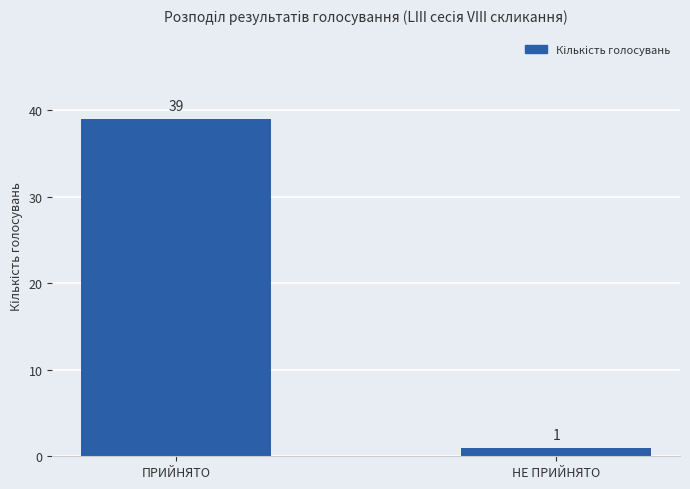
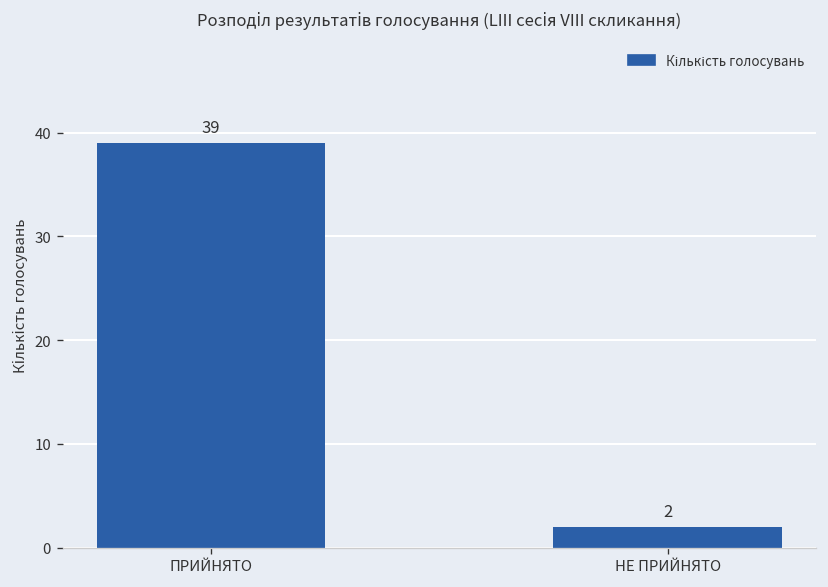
  {
    "ПРИЙНЯТО": 39,
-   "НЕ ПРИЙНЯТО": 1
+   "НЕ ПРИЙНЯТО": 2
  }
